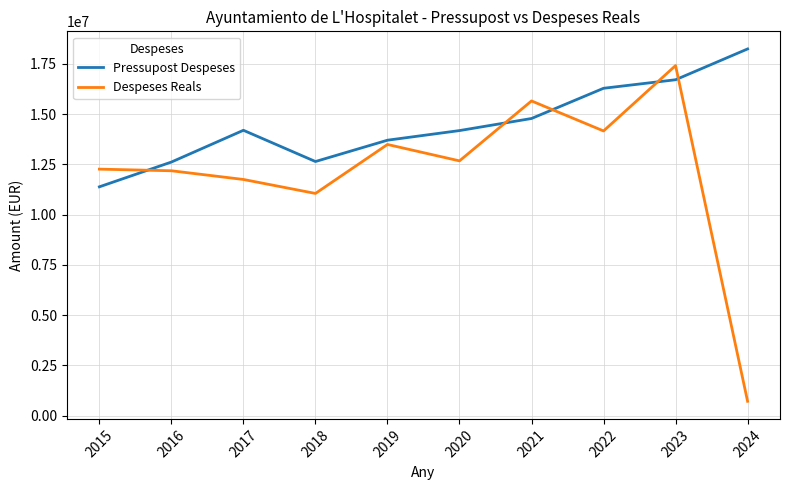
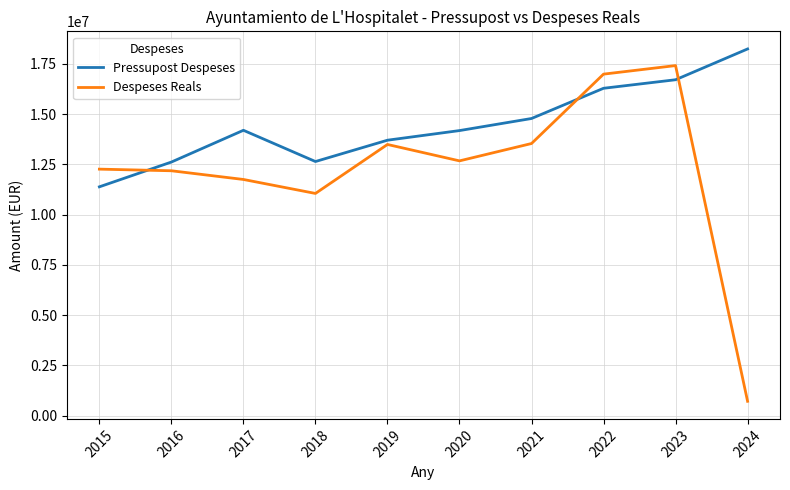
  {
    "Pressupost Despeses": {
      "2015": 11400000,
      "2016": 12600000,
      "2017": 14200000,
      "2018": 12600000,
      "2019": 13700000,
      "2020": 14200000,
      "2021": 14800000,
      "2022": 16300000,
      "2023": 16700000,
      "2024": 18200000
    },
    "Despeses Reals": {
      "2015": 12300000,
      "2016": 12200000,
      "2017": 11700000,
      "2018": 11100000,
      "2019": 13500000,
      "2020": 12700000,
-     "2021": 15700000,
-     "2022": 14200000,
+     "2021": 13500000,
+     "2022": 17000000,
      "2023": 17400000,
      "2024": 700000
    }
  }
